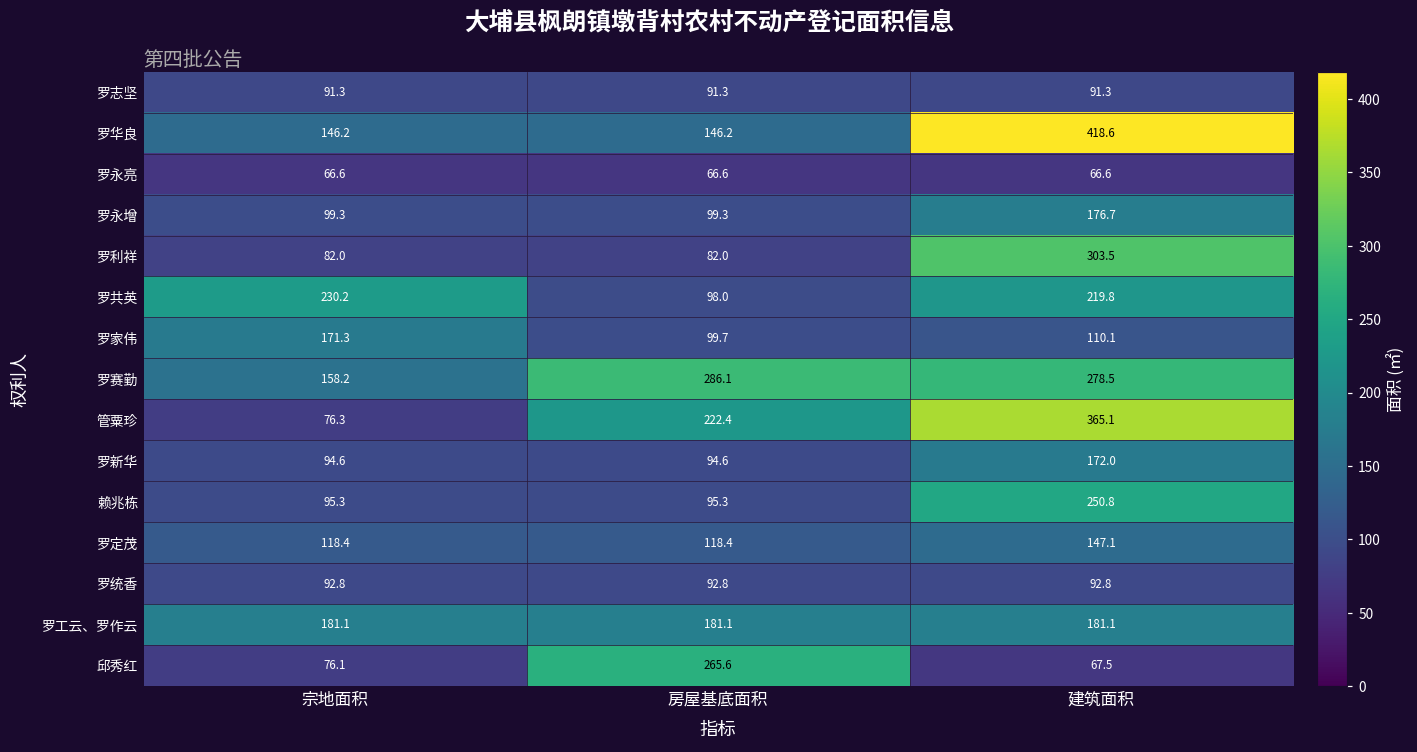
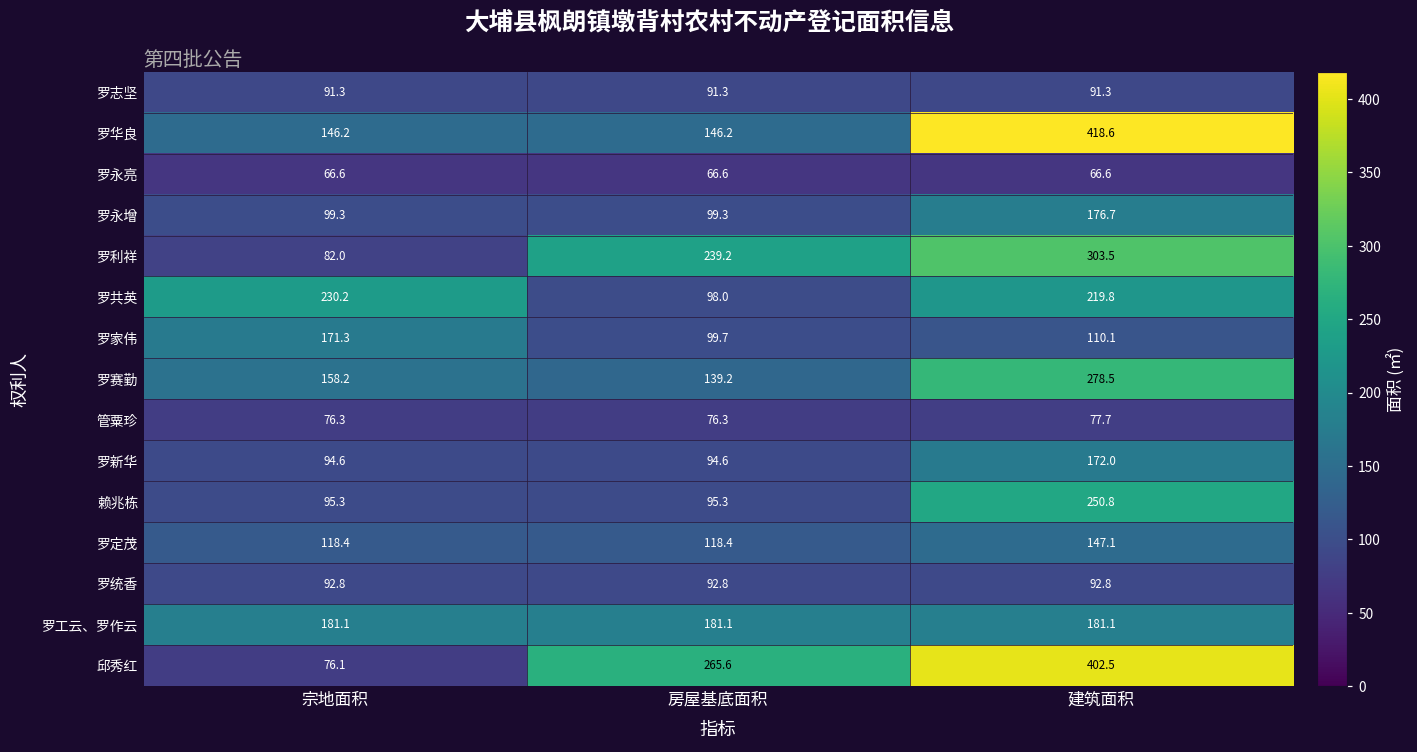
  {
    "罗志坚": {
      "宗地面积": 91.3,
      "房屋基底面积": 91.3,
      "建筑面积": 91.3
    },
    "罗华良": {
      "宗地面积": 146.2,
      "房屋基底面积": 146.2,
      "建筑面积": 418.6
    },
    "罗永亮": {
      "宗地面积": 66.6,
      "房屋基底面积": 66.6,
      "建筑面积": 66.6
    },
    "罗永增": {
      "宗地面积": 99.3,
      "房屋基底面积": 99.3,
      "建筑面积": 176.7
    },
    "罗利祥": {
      "宗地面积": 82.0,
-     "房屋基底面积": 82.0,
+     "房屋基底面积": 239.2,
      "建筑面积": 303.5
    },
    "罗共英": {
      "宗地面积": 230.2,
      "房屋基底面积": 98.0,
      "建筑面积": 219.8
    },
    "罗家伟": {
      "宗地面积": 171.3,
      "房屋基底面积": 99.7,
      "建筑面积": 110.1
    },
    "罗赛勤": {
      "宗地面积": 158.2,
-     "房屋基底面积": 286.1,
+     "房屋基底面积": 139.2,
      "建筑面积": 278.5
    },
    "管粟珍": {
      "宗地面积": 76.3,
-     "房屋基底面积": 222.4,
-     "建筑面积": 365.1
+     "房屋基底面积": 76.3,
+     "建筑面积": 77.7
    },
    "罗新华": {
      "宗地面积": 94.6,
      "房屋基底面积": 94.6,
      "建筑面积": 172.0
    },
    "赖兆栋": {
      "宗地面积": 95.3,
      "房屋基底面积": 95.3,
      "建筑面积": 250.8
    },
    "罗定茂": {
      "宗地面积": 118.4,
      "房屋基底面积": 118.4,
      "建筑面积": 147.1
    },
    "罗统香": {
      "宗地面积": 92.8,
      "房屋基底面积": 92.8,
      "建筑面积": 92.8
    },
    "罗工云、罗作云": {
      "宗地面积": 181.1,
      "房屋基底面积": 181.1,
      "建筑面积": 181.1
    },
    "邱秀红": {
      "宗地面积": 76.1,
      "房屋基底面积": 265.6,
-     "建筑面积": 67.5
+     "建筑面积": 402.5
    }
  }
